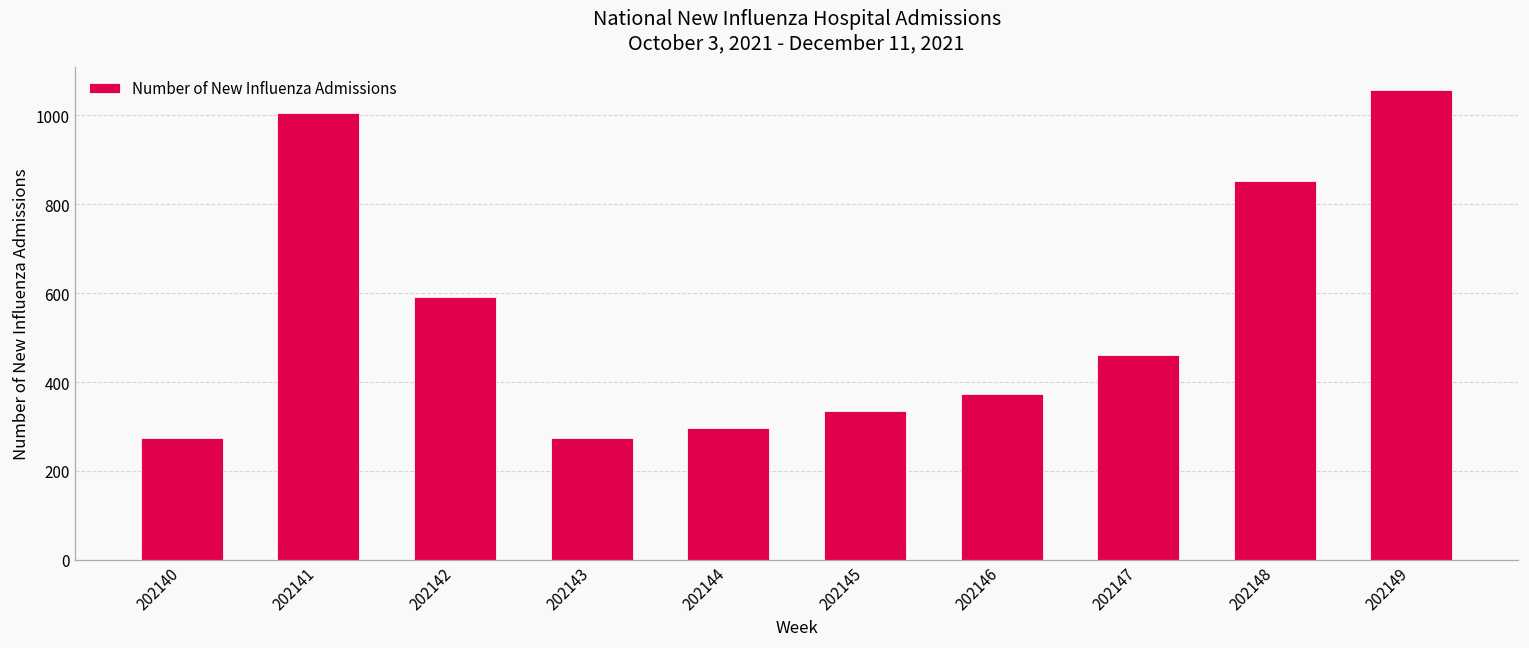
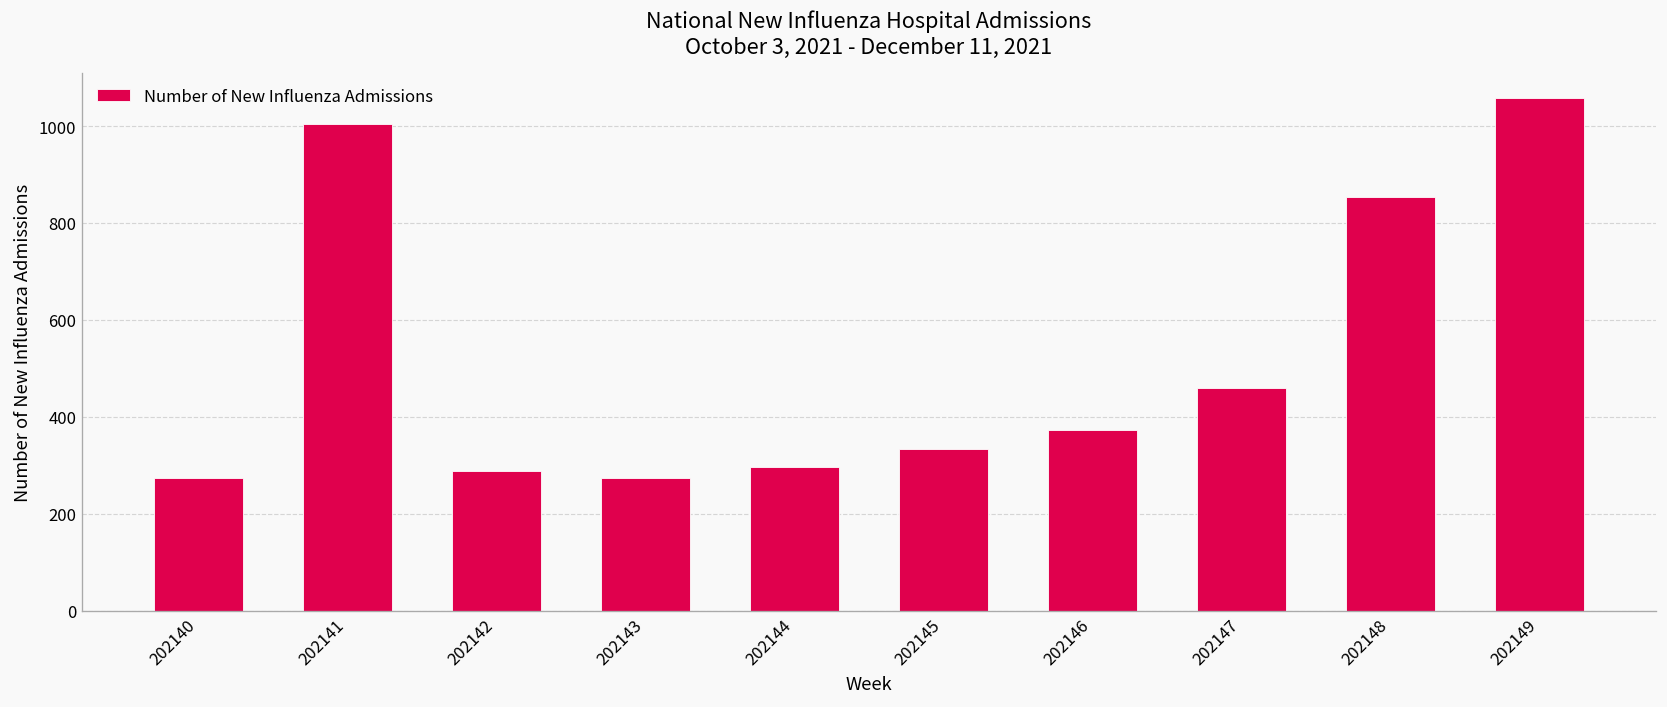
  {
    "202140": 270,
    "202141": 1010,
-   "202142": 590,
+   "202142": 290,
    "202143": 270,
    "202144": 300,
    "202145": 330,
    "202146": 370,
    "202147": 460,
    "202148": 850,
    "202149": 1060
  }
